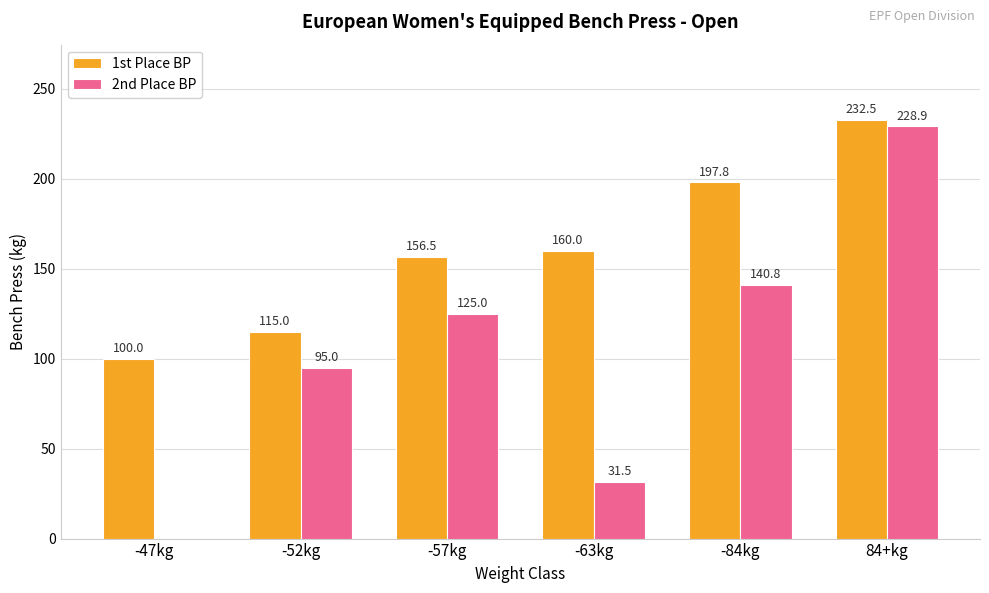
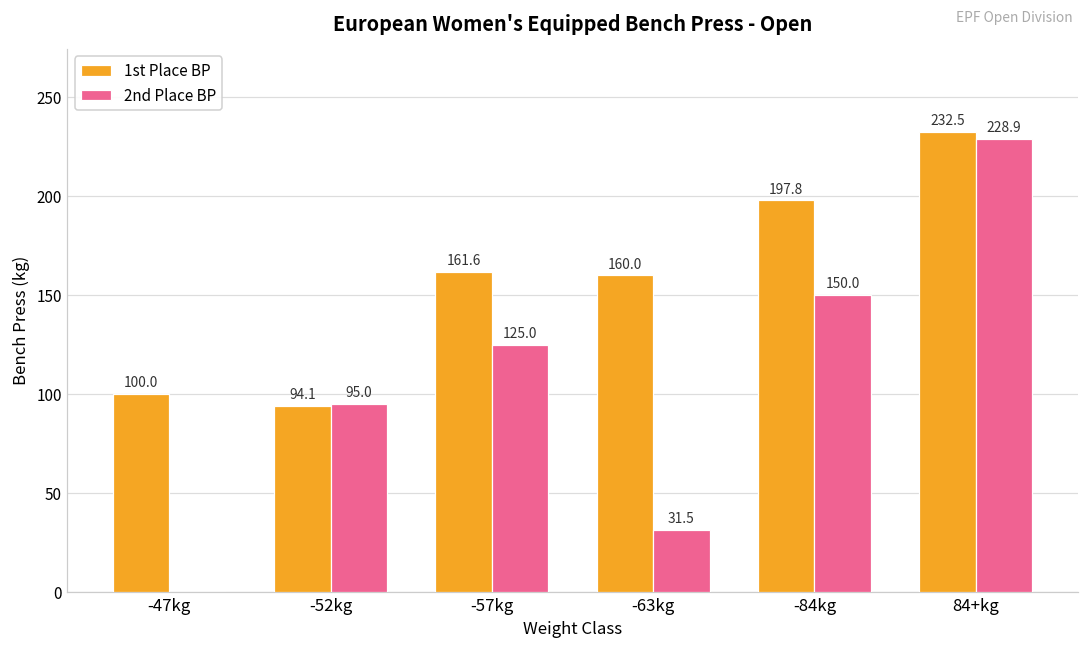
  {
    "1st Place BP": {
      "-47kg": 100.0,
-     "-52kg": 115.0,
-     "-57kg": 156.5,
+     "-52kg": 94.1,
+     "-57kg": 161.6,
      "-63kg": 160.0,
      "-84kg": 197.8,
      "84+kg": 232.5
    },
    "2nd Place BP": {
      "-52kg": 95.0,
      "-57kg": 125.0,
      "-63kg": 31.5,
-     "-84kg": 140.8,
+     "-84kg": 150.0,
      "84+kg": 228.9
    }
  }
